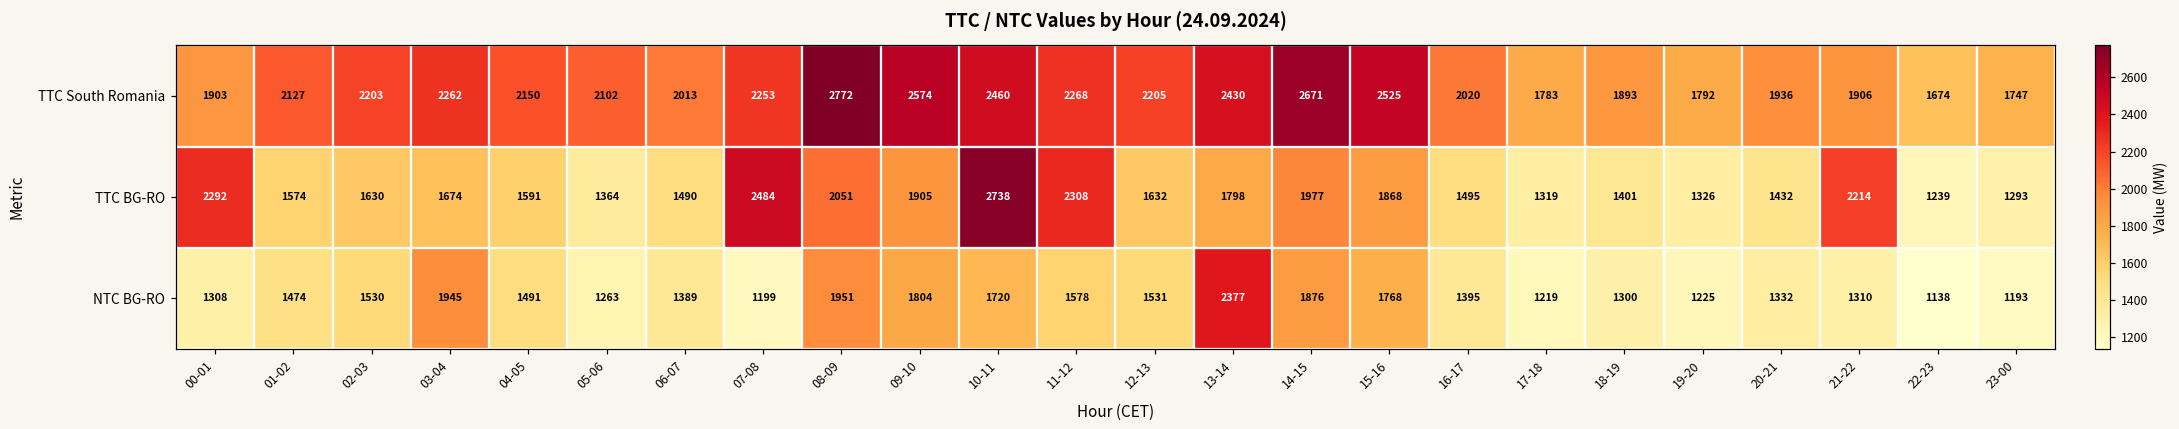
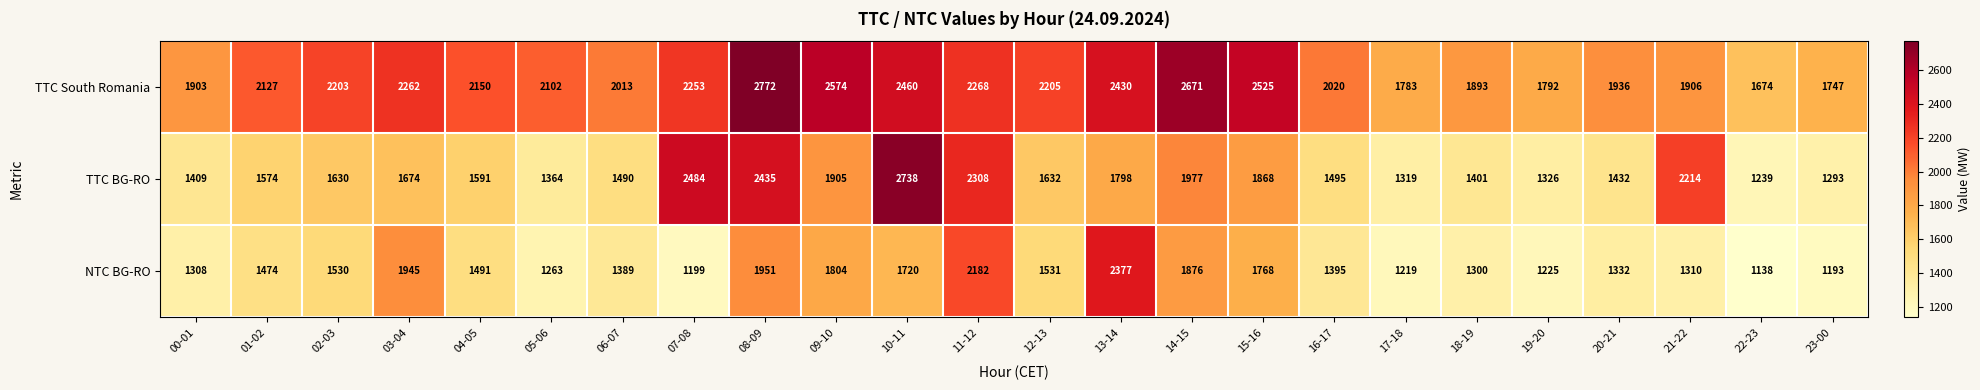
  {
    "TTC South Romania": {
      "00-01": 1903,
      "01-02": 2127,
      "02-03": 2203,
      "03-04": 2262,
      "04-05": 2150,
      "05-06": 2102,
      "06-07": 2013,
      "07-08": 2253,
      "08-09": 2772,
      "09-10": 2574,
      "10-11": 2460,
      "11-12": 2268,
      "12-13": 2205,
      "13-14": 2430,
      "14-15": 2671,
      "15-16": 2525,
      "16-17": 2020,
      "17-18": 1783,
      "18-19": 1893,
      "19-20": 1792,
      "20-21": 1936,
      "21-22": 1906,
      "22-23": 1674,
      "23-00": 1747
    },
    "TTC BG-RO": {
-     "00-01": 2292,
+     "00-01": 1409,
      "01-02": 1574,
      "02-03": 1630,
      "03-04": 1674,
      "04-05": 1591,
      "05-06": 1364,
      "06-07": 1490,
      "07-08": 2484,
-     "08-09": 2051,
+     "08-09": 2435,
      "09-10": 1905,
      "10-11": 2738,
      "11-12": 2308,
      "12-13": 1632,
      "13-14": 1798,
      "14-15": 1977,
      "15-16": 1868,
      "16-17": 1495,
      "17-18": 1319,
      "18-19": 1401,
      "19-20": 1326,
      "20-21": 1432,
      "21-22": 2214,
      "22-23": 1239,
      "23-00": 1293
    },
    "NTC BG-RO": {
      "00-01": 1308,
      "01-02": 1474,
      "02-03": 1530,
      "03-04": 1945,
      "04-05": 1491,
      "05-06": 1263,
      "06-07": 1389,
      "07-08": 1199,
      "08-09": 1951,
      "09-10": 1804,
      "10-11": 1720,
-     "11-12": 1578,
+     "11-12": 2182,
      "12-13": 1531,
      "13-14": 2377,
      "14-15": 1876,
      "15-16": 1768,
      "16-17": 1395,
      "17-18": 1219,
      "18-19": 1300,
      "19-20": 1225,
      "20-21": 1332,
      "21-22": 1310,
      "22-23": 1138,
      "23-00": 1193
    }
  }
